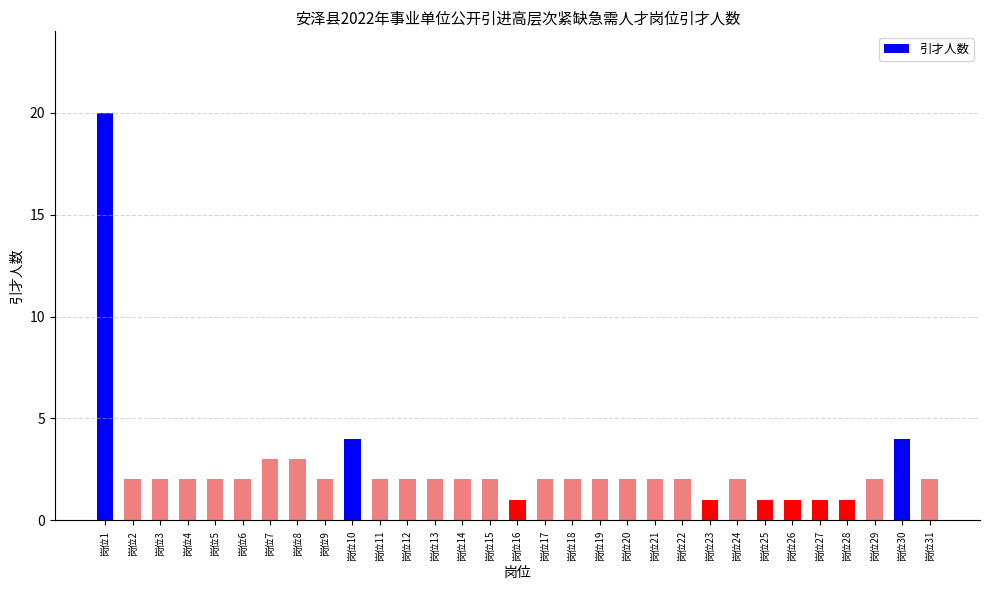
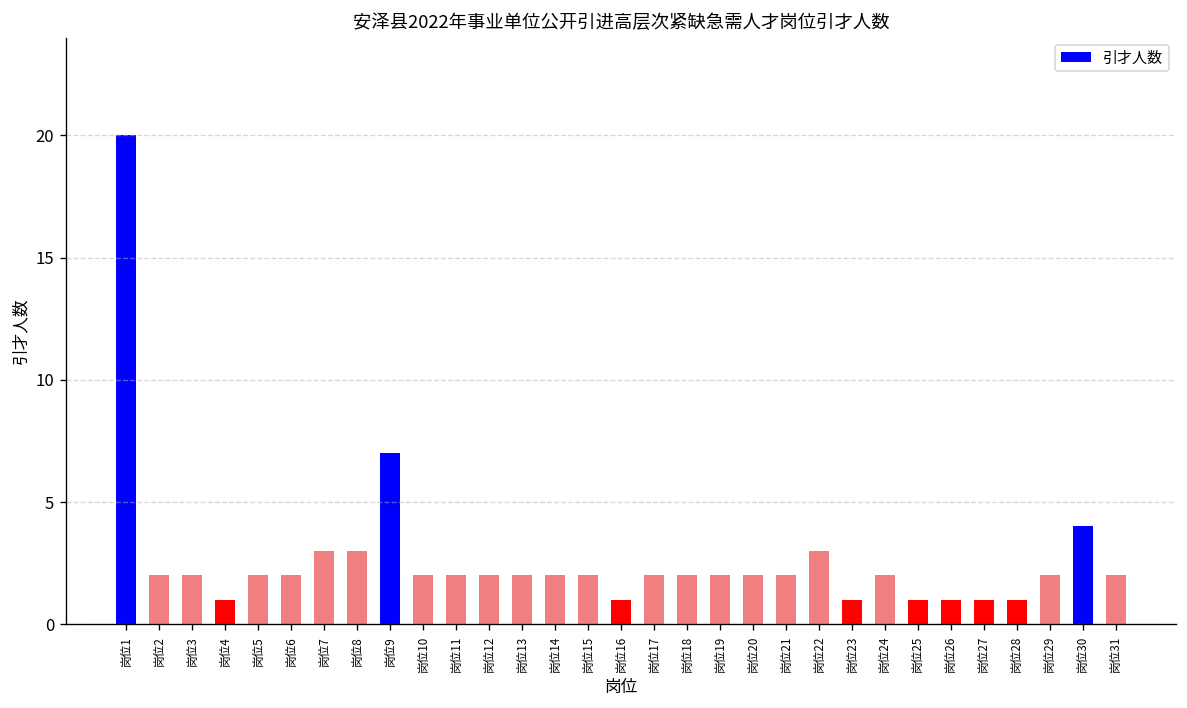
  {
    "岗位1": 20,
    "岗位2": 2,
    "岗位3": 2,
-   "岗位4": 2,
+   "岗位4": 1,
    "岗位5": 2,
    "岗位6": 2,
    "岗位7": 3,
    "岗位8": 3,
-   "岗位9": 2,
-   "岗位10": 4,
+   "岗位9": 7,
+   "岗位10": 2,
    "岗位11": 2,
    "岗位12": 2,
    "岗位13": 2,
    "岗位14": 2,
    "岗位15": 2,
    "岗位16": 1,
    "岗位17": 2,
    "岗位18": 2,
    "岗位19": 2,
    "岗位20": 2,
    "岗位21": 2,
-   "岗位22": 2,
+   "岗位22": 3,
    "岗位23": 1,
    "岗位24": 2,
    "岗位25": 1,
    "岗位26": 1,
    "岗位27": 1,
    "岗位28": 1,
    "岗位29": 2,
    "岗位30": 4,
    "岗位31": 2
  }
